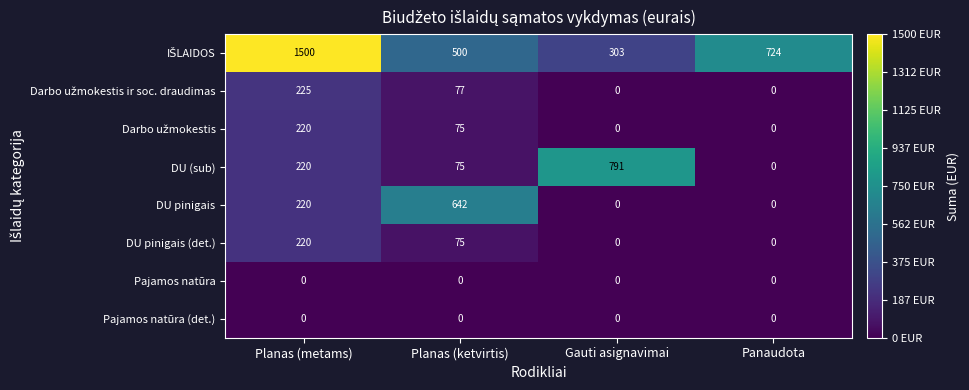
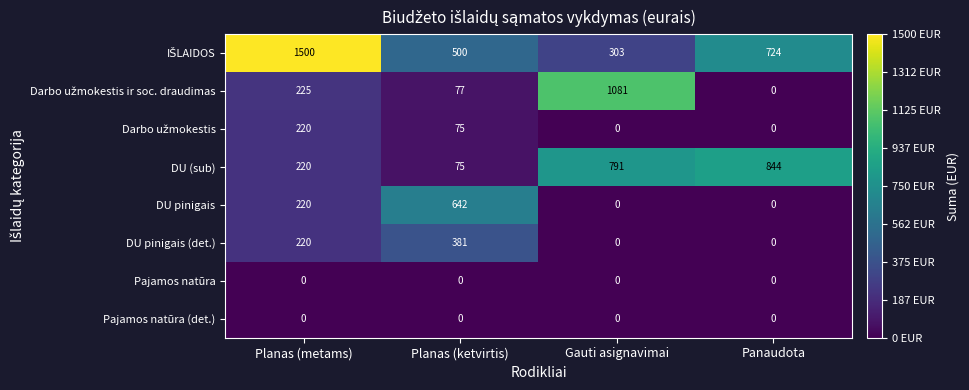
  {
    "IŠLAIDOS": {
      "Planas (metams)": 1500,
      "Planas (ketvirtis)": 500,
      "Gauti asignavimai": 303,
      "Panaudota": 724
    },
    "Darbo užmokestis ir soc. draudimas": {
      "Planas (metams)": 225,
      "Planas (ketvirtis)": 77,
-     "Gauti asignavimai": 0,
+     "Gauti asignavimai": 1081,
      "Panaudota": 0
    },
    "Darbo užmokestis": {
      "Planas (metams)": 220,
      "Planas (ketvirtis)": 75,
      "Gauti asignavimai": 0,
      "Panaudota": 0
    },
    "DU (sub)": {
      "Planas (metams)": 220,
      "Planas (ketvirtis)": 75,
      "Gauti asignavimai": 791,
-     "Panaudota": 0
+     "Panaudota": 844
    },
    "DU pinigais": {
      "Planas (metams)": 220,
      "Planas (ketvirtis)": 642,
      "Gauti asignavimai": 0,
      "Panaudota": 0
    },
    "DU pinigais (det.)": {
      "Planas (metams)": 220,
-     "Planas (ketvirtis)": 75,
+     "Planas (ketvirtis)": 381,
      "Gauti asignavimai": 0,
      "Panaudota": 0
    },
    "Pajamos natūra": {
      "Planas (metams)": 0,
      "Planas (ketvirtis)": 0,
      "Gauti asignavimai": 0,
      "Panaudota": 0
    },
    "Pajamos natūra (det.)": {
      "Planas (metams)": 0,
      "Planas (ketvirtis)": 0,
      "Gauti asignavimai": 0,
      "Panaudota": 0
    }
  }
